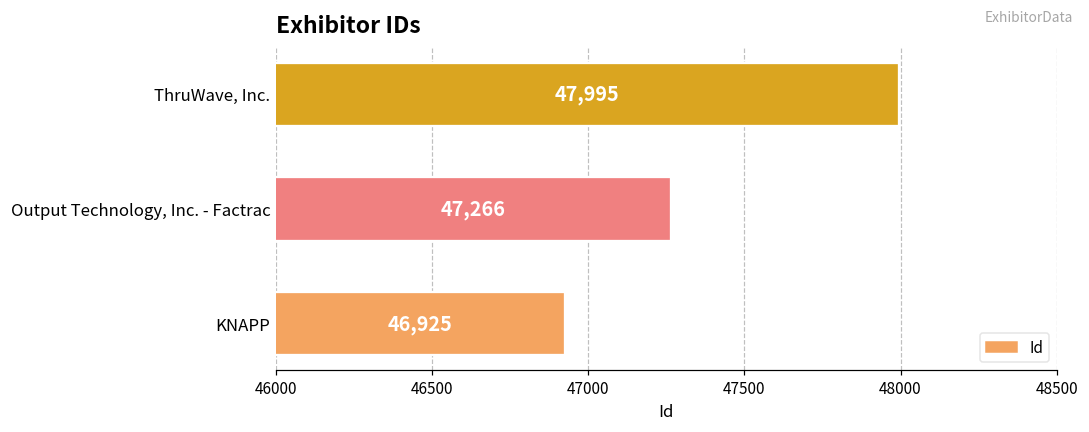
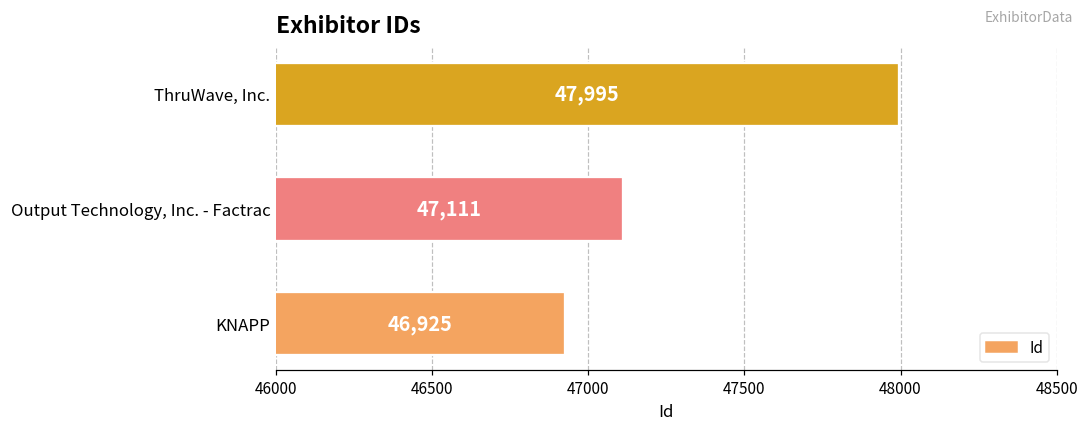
  {
    "ThruWave, Inc.": "47,995",
-   "Output Technology, Inc. - Factrac": "47,266",
+   "Output Technology, Inc. - Factrac": "47,111",
    "KNAPP": "46,925"
  }
